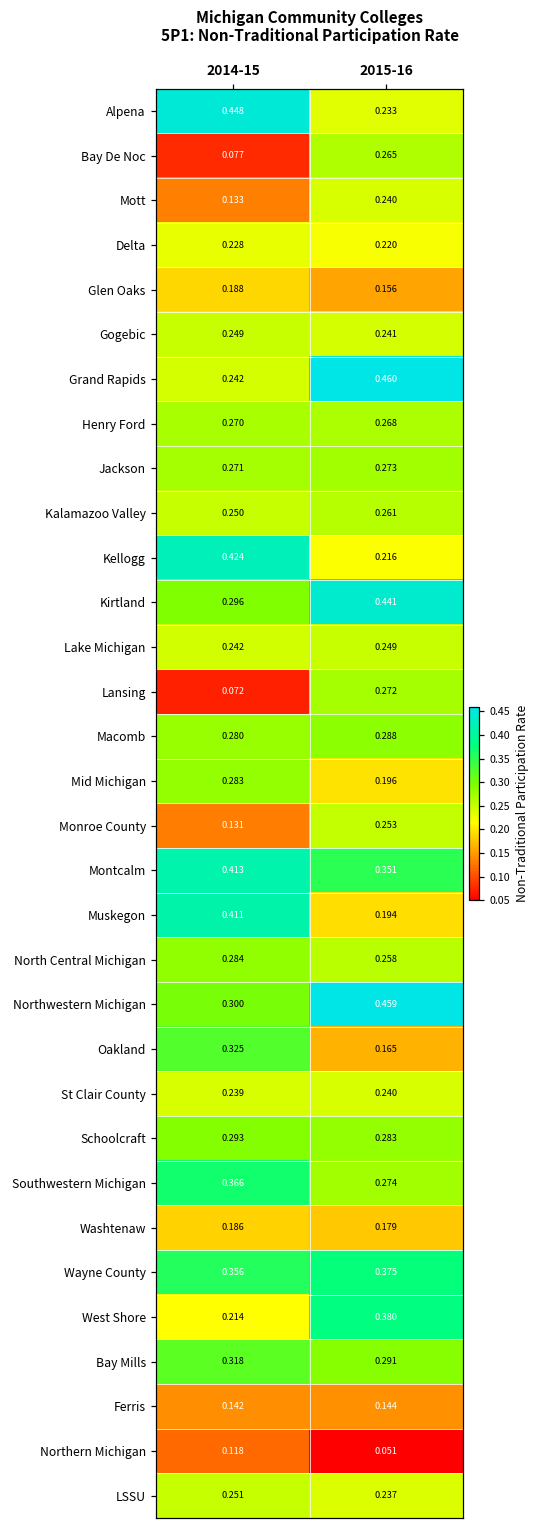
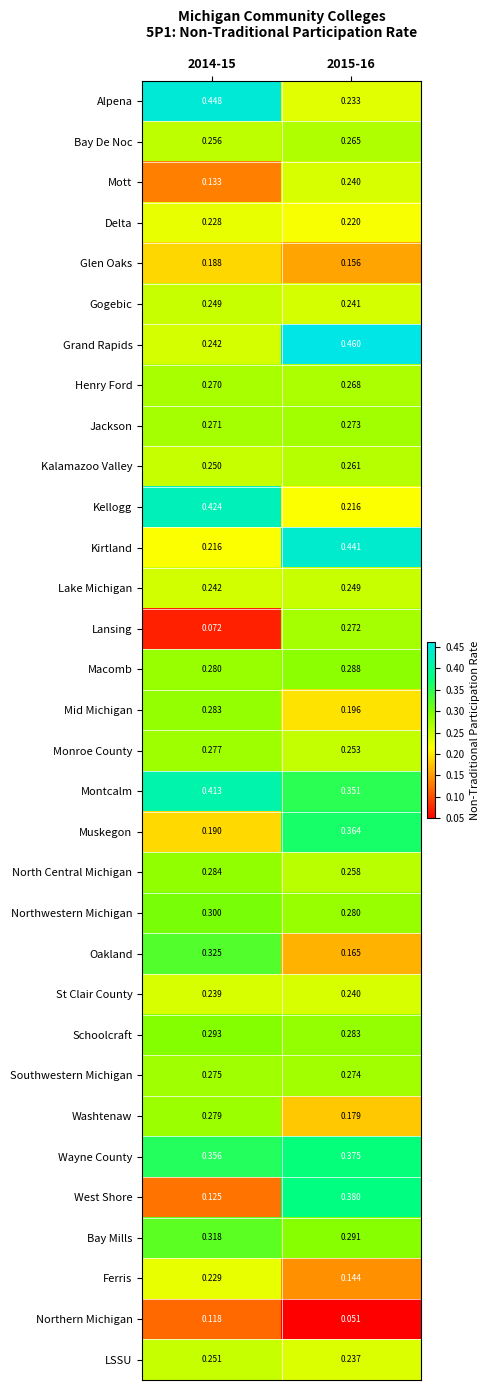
  {
    "Alpena": {
      "2014-15": 0.448,
      "2015-16": 0.233
    },
    "Bay De Noc": {
-     "2014-15": 0.077,
+     "2014-15": 0.256,
      "2015-16": 0.265
    },
    "Mott": {
      "2014-15": 0.133,
      "2015-16": 0.240
    },
    "Delta": {
      "2014-15": 0.228,
      "2015-16": 0.220
    },
    "Glen Oaks": {
      "2014-15": 0.188,
      "2015-16": 0.156
    },
    "Gogebic": {
      "2014-15": 0.249,
      "2015-16": 0.241
    },
    "Grand Rapids": {
      "2014-15": 0.242,
      "2015-16": 0.460
    },
    "Henry Ford": {
      "2014-15": 0.270,
      "2015-16": 0.268
    },
    "Jackson": {
      "2014-15": 0.271,
      "2015-16": 0.273
    },
    "Kalamazoo Valley": {
      "2014-15": 0.250,
      "2015-16": 0.261
    },
    "Kellogg": {
      "2014-15": 0.424,
      "2015-16": 0.216
    },
    "Kirtland": {
-     "2014-15": 0.296,
+     "2014-15": 0.216,
      "2015-16": 0.441
    },
    "Lake Michigan": {
      "2014-15": 0.242,
      "2015-16": 0.249
    },
    "Lansing": {
      "2014-15": 0.072,
      "2015-16": 0.272
    },
    "Macomb": {
      "2014-15": 0.280,
      "2015-16": 0.288
    },
    "Mid Michigan": {
      "2014-15": 0.283,
      "2015-16": 0.196
    },
    "Monroe County": {
-     "2014-15": 0.131,
+     "2014-15": 0.277,
      "2015-16": 0.253
    },
    "Montcalm": {
      "2014-15": 0.413,
      "2015-16": 0.351
    },
    "Muskegon": {
-     "2014-15": 0.411,
-     "2015-16": 0.194
+     "2014-15": 0.190,
+     "2015-16": 0.364
    },
    "North Central Michigan": {
      "2014-15": 0.284,
      "2015-16": 0.258
    },
    "Northwestern Michigan": {
      "2014-15": 0.300,
-     "2015-16": 0.459
+     "2015-16": 0.280
    },
    "Oakland": {
      "2014-15": 0.325,
      "2015-16": 0.165
    },
    "St Clair County": {
      "2014-15": 0.239,
      "2015-16": 0.240
    },
    "Schoolcraft": {
      "2014-15": 0.293,
      "2015-16": 0.283
    },
    "Southwestern Michigan": {
-     "2014-15": 0.366,
+     "2014-15": 0.275,
      "2015-16": 0.274
    },
    "Washtenaw": {
-     "2014-15": 0.186,
+     "2014-15": 0.279,
      "2015-16": 0.179
    },
    "Wayne County": {
      "2014-15": 0.356,
      "2015-16": 0.375
    },
    "West Shore": {
-     "2014-15": 0.214,
+     "2014-15": 0.125,
      "2015-16": 0.380
    },
    "Bay Mills": {
      "2014-15": 0.318,
      "2015-16": 0.291
    },
    "Ferris": {
-     "2014-15": 0.142,
+     "2014-15": 0.229,
      "2015-16": 0.144
    },
    "Northern Michigan": {
      "2014-15": 0.118,
      "2015-16": 0.051
    },
    "LSSU": {
      "2014-15": 0.251,
      "2015-16": 0.237
    }
  }
